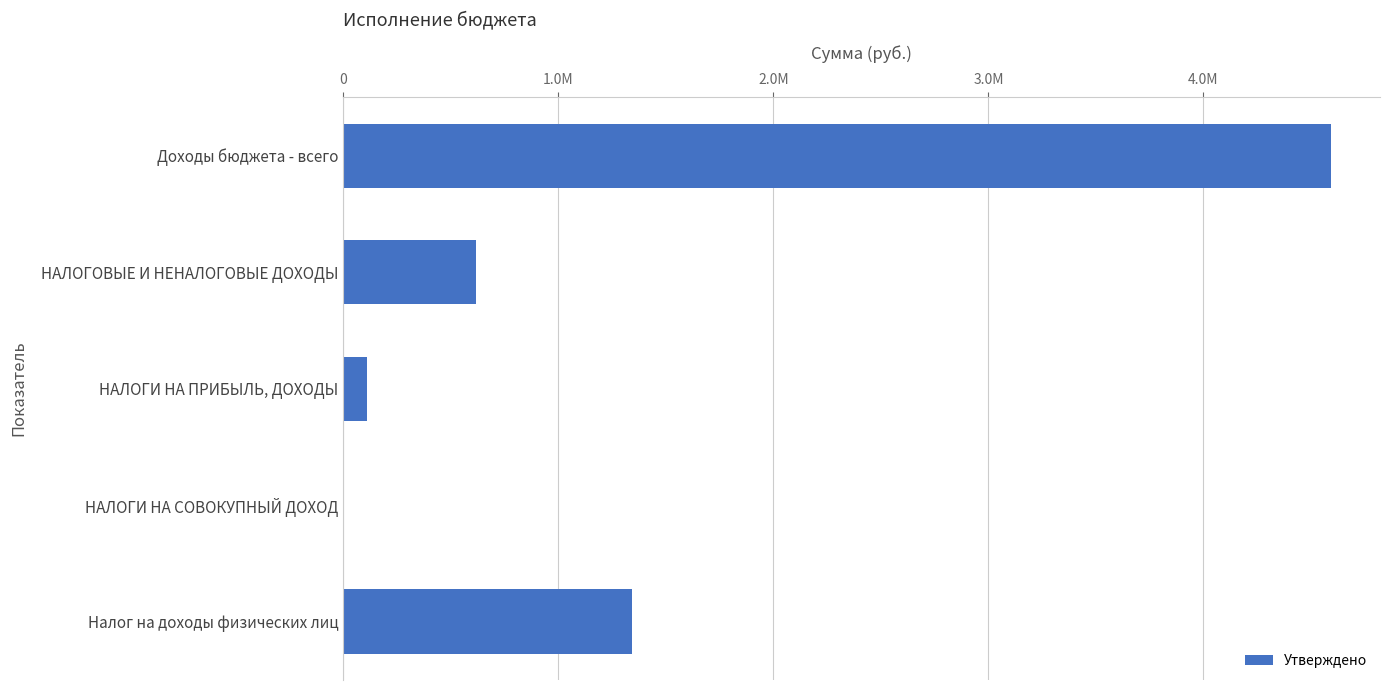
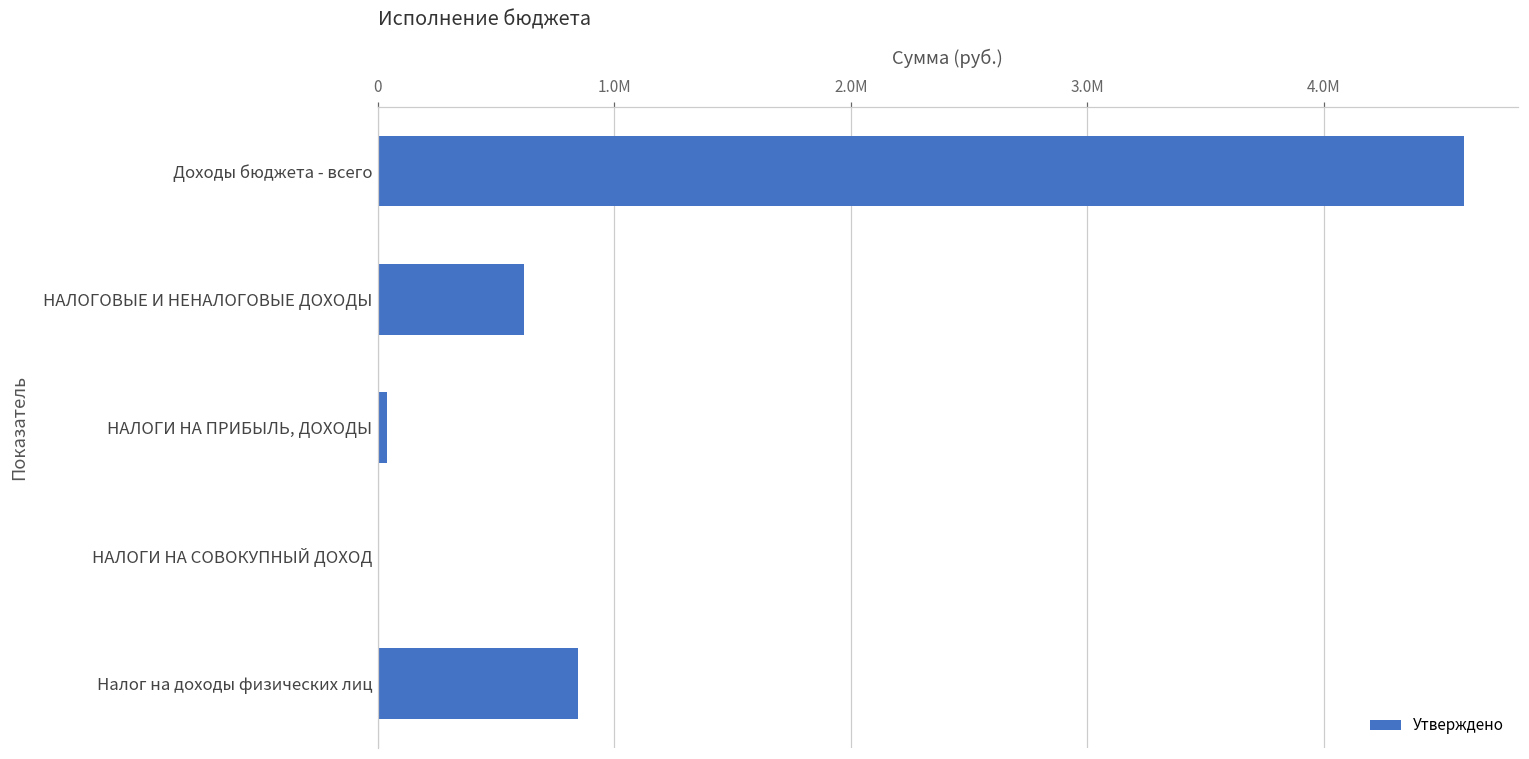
  {
    "Доходы бюджета - всего": 4590000,
    "НАЛОГОВЫЕ И НЕНАЛОГОВЫЕ ДОХОДЫ": 620000,
-   "НАЛОГИ НА ПРИБЫЛЬ, ДОХОДЫ": 110000,
-   "Налог на доходы физических лиц": 1340000
+   "НАЛОГИ НА ПРИБЫЛЬ, ДОХОДЫ": 40000,
+   "Налог на доходы физических лиц": 850000
  }
